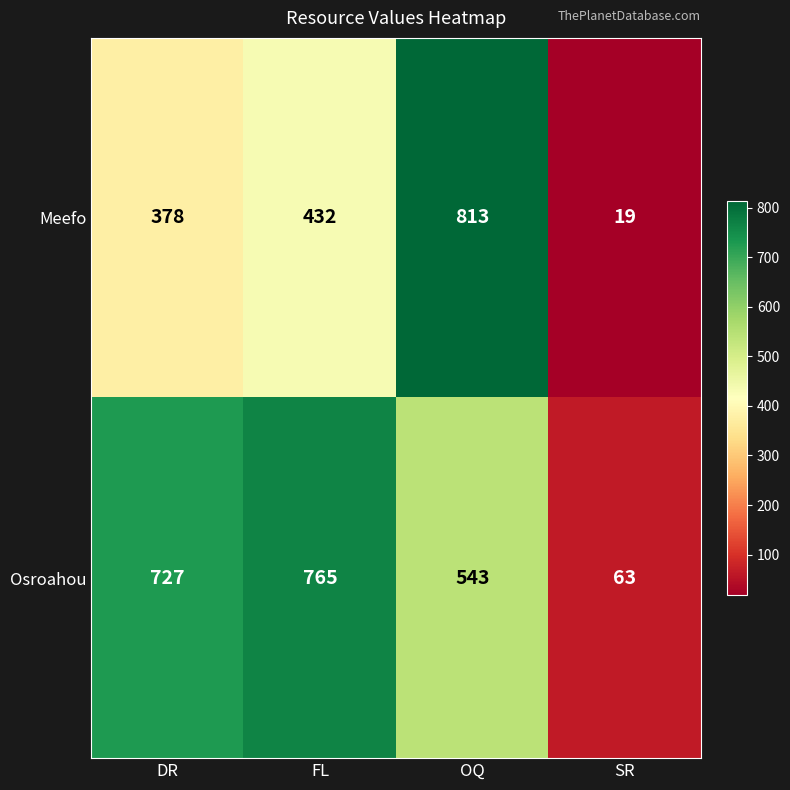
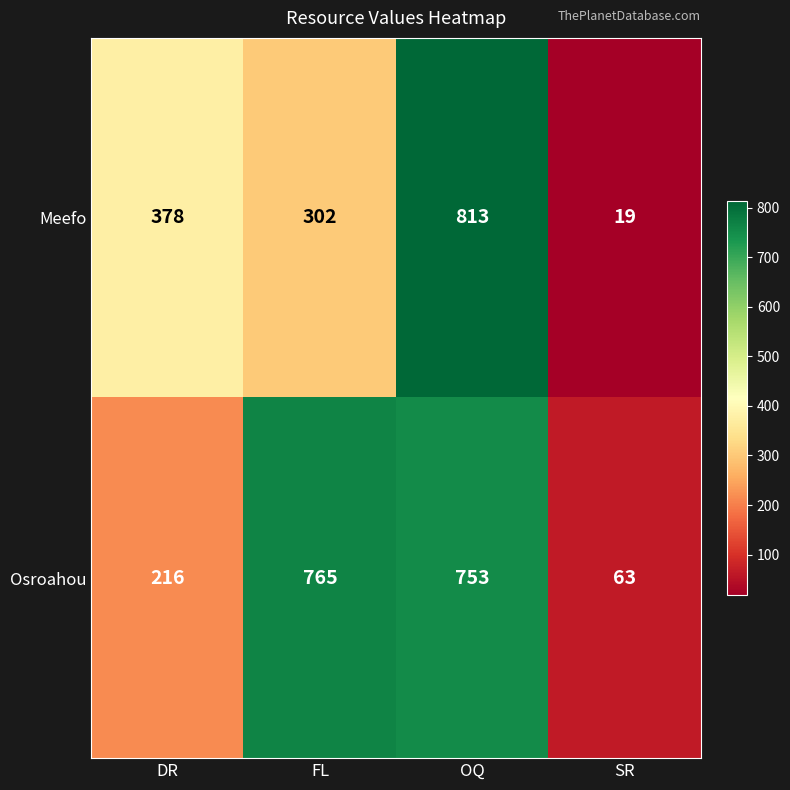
  {
    "Meefo": {
      "DR": 378,
-     "FL": 432,
+     "FL": 302,
      "OQ": 813,
      "SR": 19
    },
    "Osroahou": {
-     "DR": 727,
+     "DR": 216,
      "FL": 765,
-     "OQ": 543,
+     "OQ": 753,
      "SR": 63
    }
  }
